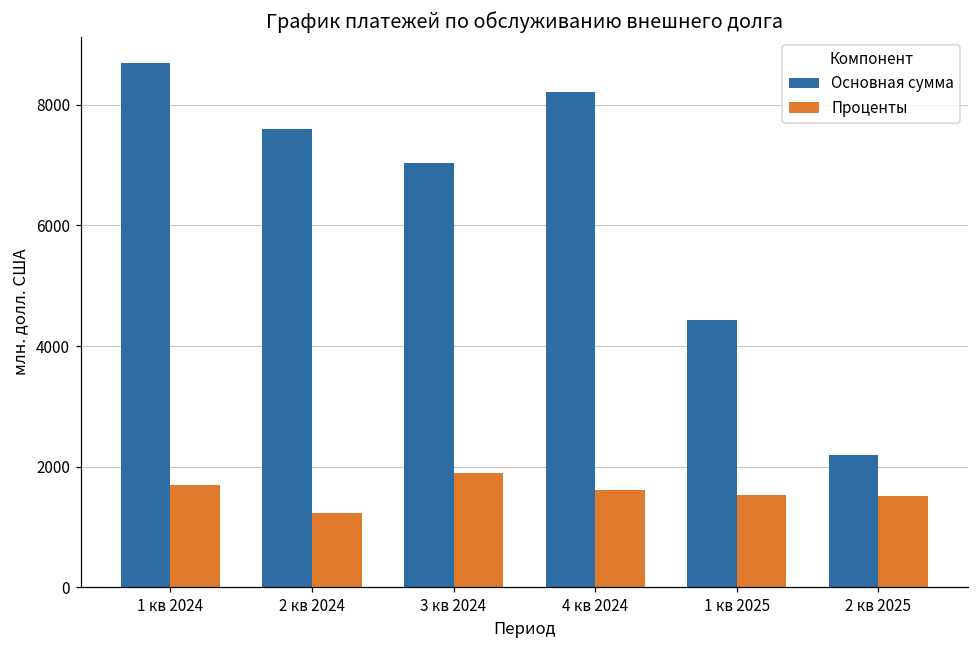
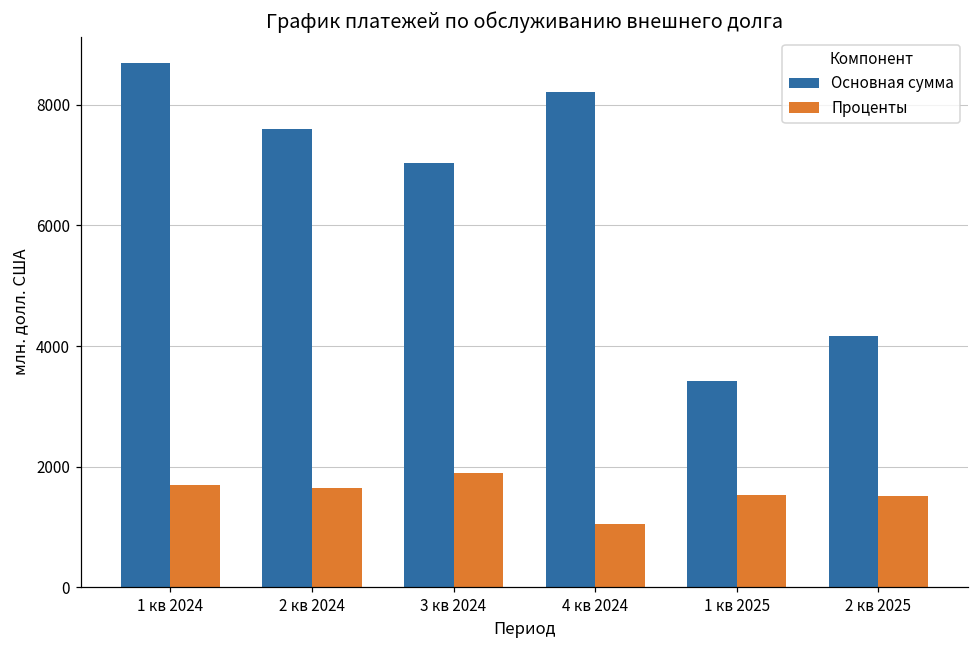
  {
    "Основная сумма": {
      "1 кв 2024": 8700,
      "2 кв 2024": 7600,
      "3 кв 2024": 7000,
      "4 кв 2024": 8200,
-     "1 кв 2025": 4400,
-     "2 кв 2025": 2200
+     "1 кв 2025": 3400,
+     "2 кв 2025": 4200
    },
    "Проценты": {
      "1 кв 2024": 1700,
-     "2 кв 2024": 1200,
+     "2 кв 2024": 1700,
      "3 кв 2024": 1900,
-     "4 кв 2024": 1600,
+     "4 кв 2024": 1100,
      "1 кв 2025": 1500,
      "2 кв 2025": 1500
    }
  }
